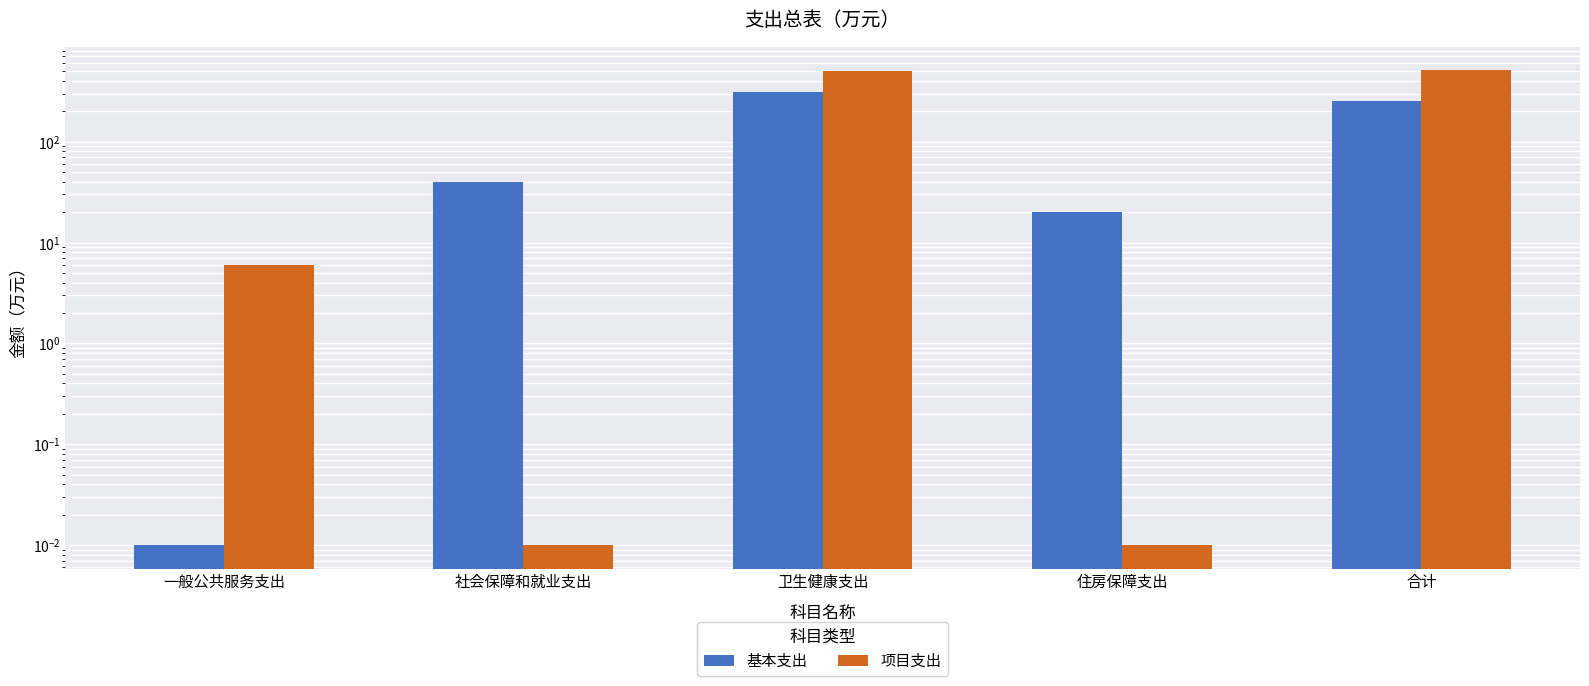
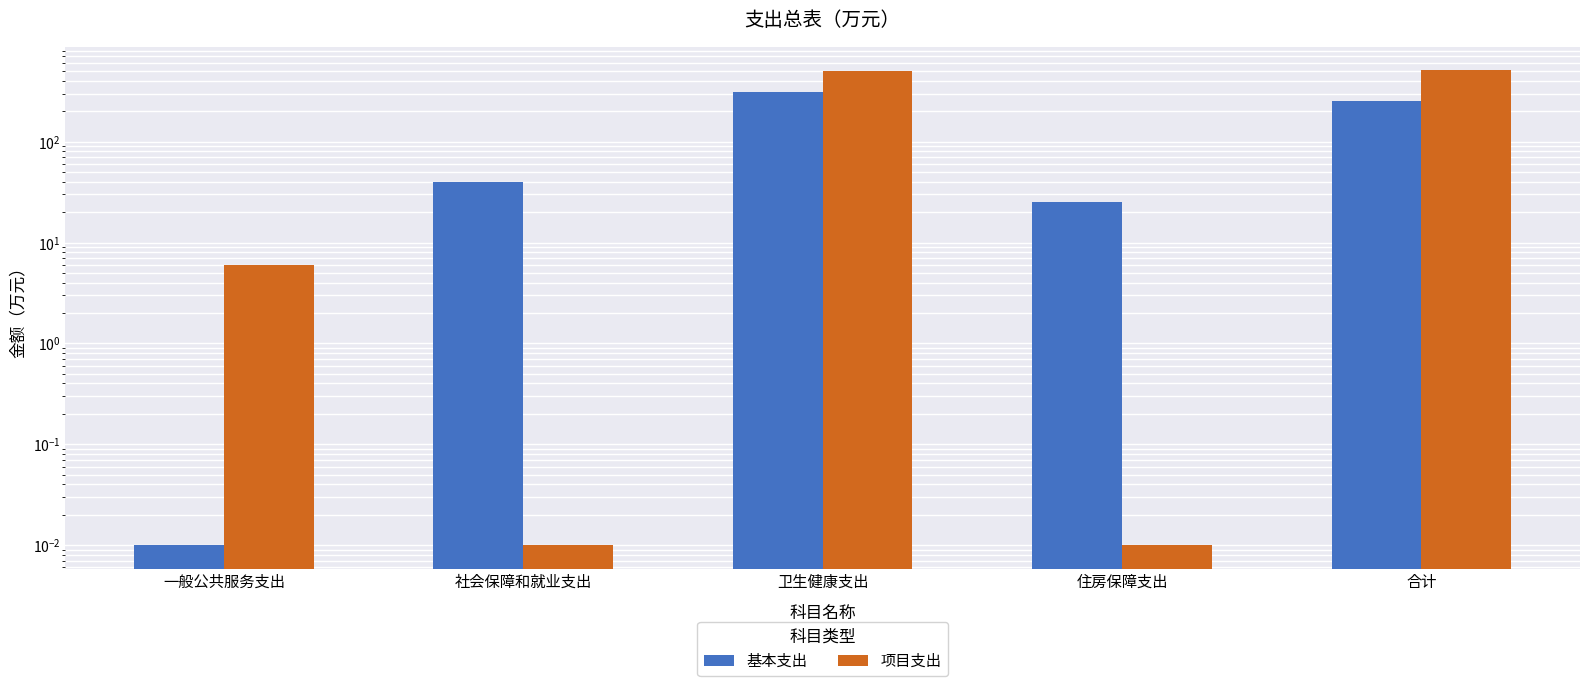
  {
    "基本支出": {
      "一般公共服务支出": 0.010,
      "社会保障和就业支出": 39,
      "卫生健康支出": 310,
-     "住房保障支出": 20,
+     "住房保障支出": 25,
      "合计": 250
    },
    "项目支出": {
      "一般公共服务支出": 6,
      "社会保障和就业支出": 0.010,
      "卫生健康支出": 500,
      "住房保障支出": 0.010,
      "合计": 500
    }
  }
